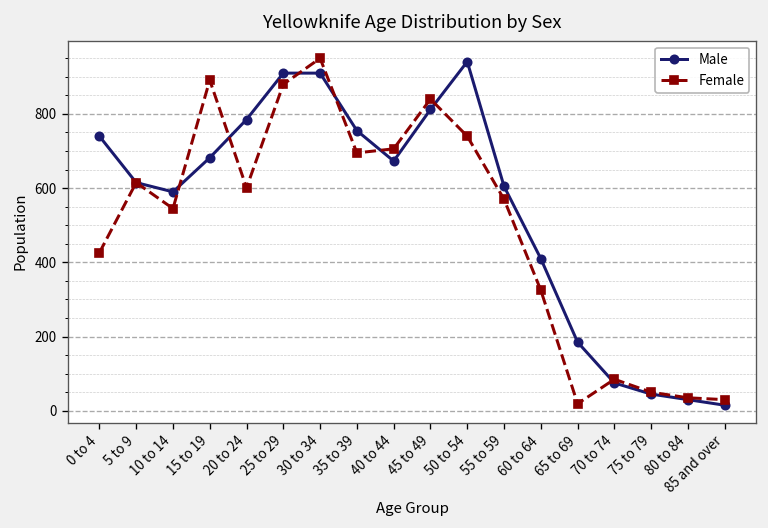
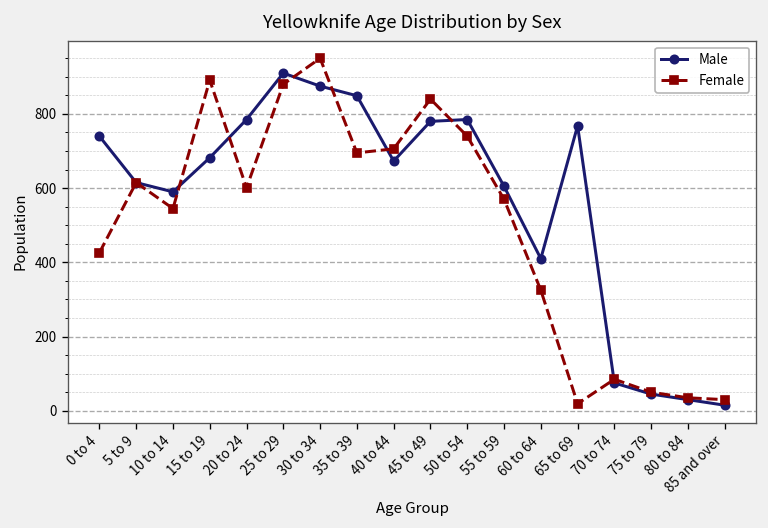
  {
    "Male": {
      "0 to 4": 740,
      "10 to 14": 590,
      "15 to 19": 680,
      "20 to 24": 790,
      "25 to 29": 910,
-     "30 to 34": 910,
-     "35 to 39": 760,
+     "30 to 34": 880,
+     "35 to 39": 850,
      "40 to 44": 670,
-     "45 to 49": 810,
-     "50 to 54": 940,
+     "45 to 49": 780,
+     "50 to 54": 790,
      "55 to 59": 610,
      "60 to 64": 410,
-     "65 to 69": 190,
+     "65 to 69": 770,
      "70 to 74": 80,
      "85 and over": 20
    },
    "Female": {
      "0 to 4": 430,
      "10 to 14": 550,
      "15 to 19": 890,
      "20 to 24": 600,
      "25 to 29": 880,
      "30 to 34": 950,
      "35 to 39": 700,
      "40 to 44": 710,
      "45 to 49": 840,
      "50 to 54": 740,
      "55 to 59": 570,
      "60 to 64": 330,
      "65 to 69": 20,
      "70 to 74": 90,
      "85 and over": 30
    }
  }
